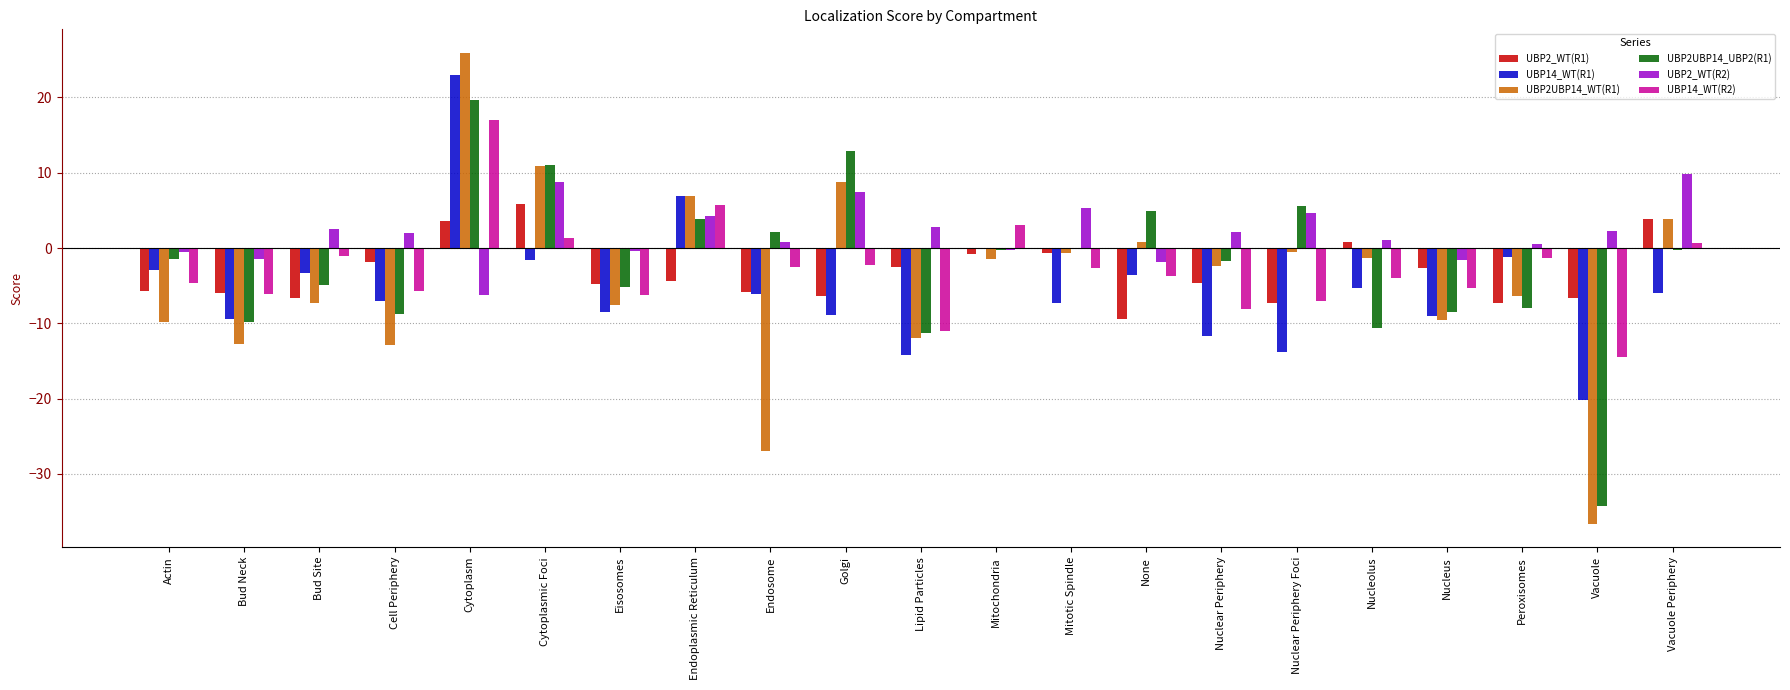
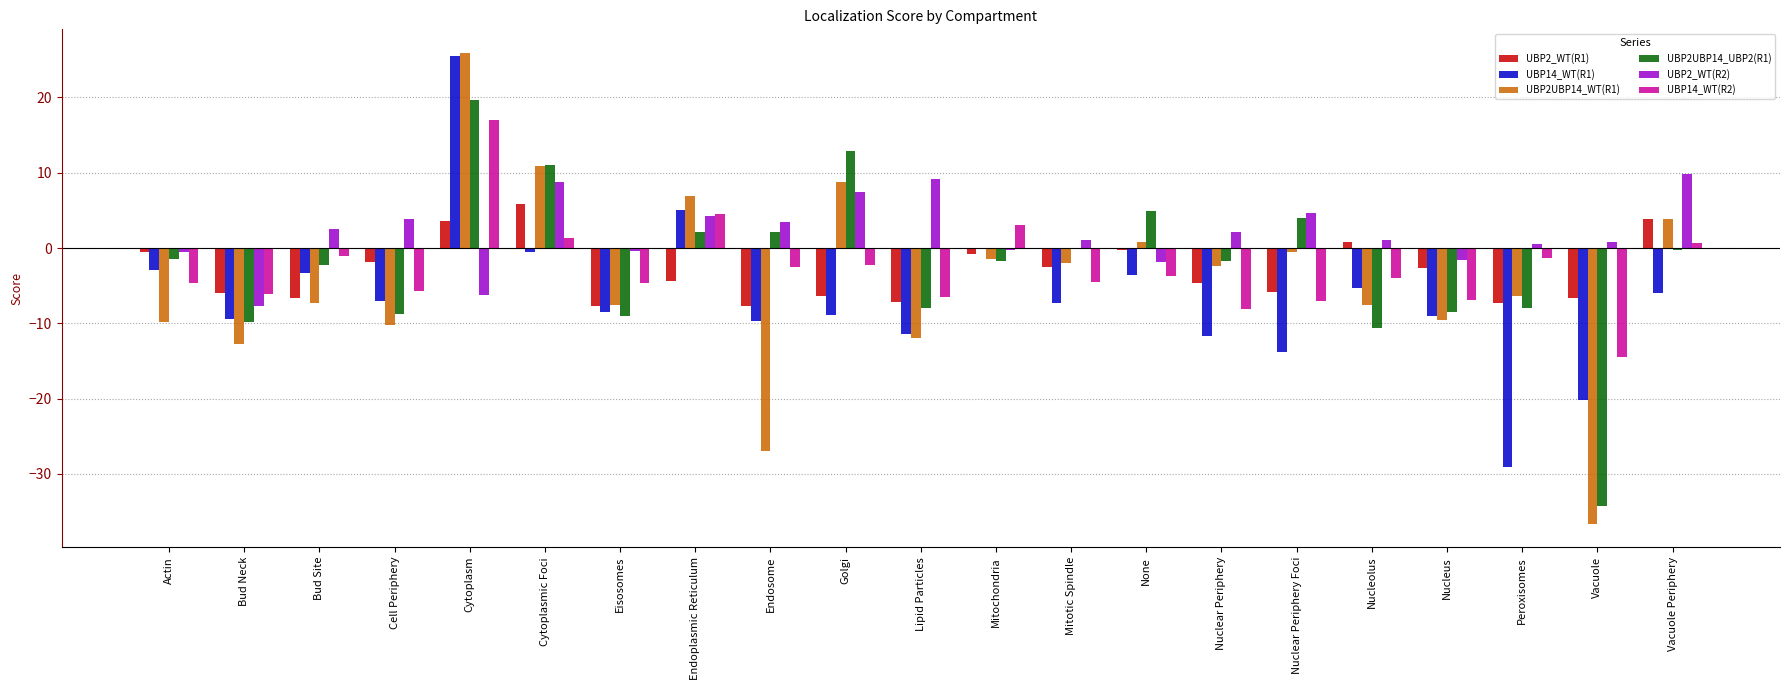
  {
    "UBP2_WT(R1)": {
-     "Actin": -6,
+     "Actin": -1,
      "Bud Neck": -6,
      "Bud Site": -7,
      "Cell Periphery": -2,
      "Cytoplasm": 4,
      "Cytoplasmic Foci": 6,
-     "Eisosomes": -5,
+     "Eisosomes": -8,
      "Endoplasmic Reticulum": -4,
-     "Endosome": -6,
+     "Endosome": -8,
      "Golgi": -6,
-     "Lipid Particles": -3,
+     "Lipid Particles": -7,
      "Mitochondria": -1,
-     "Mitotic Spindle": -1,
-     "None": -9,
+     "Mitotic Spindle": -3,
+     "None": 0,
      "Nuclear Periphery": -5,
-     "Nuclear Periphery Foci": -7,
+     "Nuclear Periphery Foci": -6,
      "Nucleolus": 1,
      "Nucleus": -3,
      "Peroxisomes": -7,
      "Vacuole": -7,
      "Vacuole Periphery": 4
    },
    "UBP14_WT(R1)": {
      "Actin": -3,
      "Bud Neck": -9,
      "Bud Site": -3,
      "Cell Periphery": -7,
-     "Cytoplasm": 23,
-     "Cytoplasmic Foci": -2,
+     "Cytoplasm": 26,
+     "Cytoplasmic Foci": -1,
      "Eisosomes": -9,
-     "Endoplasmic Reticulum": 7,
-     "Endosome": -6,
+     "Endoplasmic Reticulum": 5,
+     "Endosome": -10,
      "Golgi": -9,
-     "Lipid Particles": -14,
+     "Lipid Particles": -11,
      "Mitotic Spindle": -7,
      "None": -4,
      "Nuclear Periphery": -12,
      "Nuclear Periphery Foci": -14,
      "Nucleolus": -5,
      "Nucleus": -9,
-     "Peroxisomes": -1,
+     "Peroxisomes": -29,
      "Vacuole": -20,
      "Vacuole Periphery": -6
    },
    "UBP2UBP14_WT(R1)": {
      "Actin": -10,
      "Bud Neck": -13,
      "Bud Site": -7,
-     "Cell Periphery": -13,
+     "Cell Periphery": -10,
      "Cytoplasm": 26,
      "Cytoplasmic Foci": 11,
      "Eisosomes": -8,
      "Endoplasmic Reticulum": 7,
      "Endosome": -27,
      "Golgi": 9,
      "Lipid Particles": -12,
      "Mitochondria": -1,
-     "Mitotic Spindle": -1,
+     "Mitotic Spindle": -2,
      "None": 1,
      "Nuclear Periphery": -2,
      "Nuclear Periphery Foci": -1,
-     "Nucleolus": -1,
+     "Nucleolus": -8,
      "Nucleus": -10,
      "Peroxisomes": -6,
      "Vacuole": -37,
      "Vacuole Periphery": 4
    },
    "UBP2UBP14_UBP2(R1)": {
      "Actin": -1,
      "Bud Neck": -10,
-     "Bud Site": -5,
+     "Bud Site": -2,
      "Cell Periphery": -9,
      "Cytoplasm": 20,
      "Cytoplasmic Foci": 11,
-     "Eisosomes": -5,
-     "Endoplasmic Reticulum": 4,
+     "Eisosomes": -9,
+     "Endoplasmic Reticulum": 2,
      "Endosome": 2,
      "Golgi": 13,
-     "Lipid Particles": -11,
-     "Mitochondria": 0,
+     "Lipid Particles": -8,
+     "Mitochondria": -2,
      "None": 5,
      "Nuclear Periphery": -2,
-     "Nuclear Periphery Foci": 6,
+     "Nuclear Periphery Foci": 4,
      "Nucleolus": -11,
      "Nucleus": -8,
      "Peroxisomes": -8,
      "Vacuole": -34
    },
    "UBP2_WT(R2)": {
      "Actin": -1,
-     "Bud Neck": -1,
+     "Bud Neck": -8,
      "Bud Site": 3,
-     "Cell Periphery": 2,
+     "Cell Periphery": 4,
      "Cytoplasm": -6,
      "Cytoplasmic Foci": 9,
      "Eisosomes": 0,
      "Endoplasmic Reticulum": 4,
-     "Endosome": 1,
+     "Endosome": 3,
      "Golgi": 7,
-     "Lipid Particles": 3,
-     "Mitotic Spindle": 5,
+     "Lipid Particles": 9,
+     "Mitotic Spindle": 1,
      "None": -2,
      "Nuclear Periphery": 2,
      "Nuclear Periphery Foci": 5,
      "Nucleolus": 1,
      "Nucleus": -2,
      "Peroxisomes": 0,
-     "Vacuole": 2,
+     "Vacuole": 1,
      "Vacuole Periphery": 10
    },
    "UBP14_WT(R2)": {
      "Actin": -5,
      "Bud Neck": -6,
      "Bud Site": -1,
      "Cell Periphery": -6,
      "Cytoplasm": 17,
      "Cytoplasmic Foci": 1,
-     "Eisosomes": -6,
-     "Endoplasmic Reticulum": 6,
+     "Eisosomes": -5,
+     "Endoplasmic Reticulum": 5,
      "Endosome": -3,
      "Golgi": -2,
-     "Lipid Particles": -11,
+     "Lipid Particles": -7,
      "Mitochondria": 3,
-     "Mitotic Spindle": -3,
+     "Mitotic Spindle": -4,
      "None": -4,
      "Nuclear Periphery": -8,
      "Nuclear Periphery Foci": -7,
      "Nucleolus": -4,
-     "Nucleus": -5,
+     "Nucleus": -7,
      "Peroxisomes": -1,
      "Vacuole": -14,
      "Vacuole Periphery": 1
    }
  }
